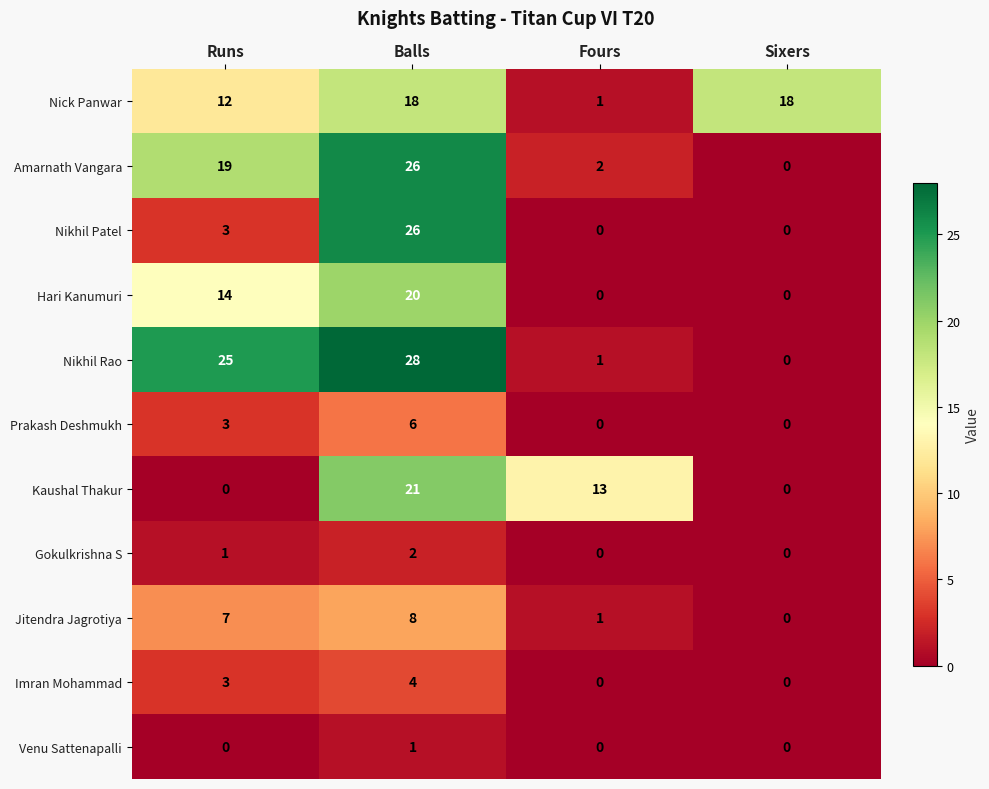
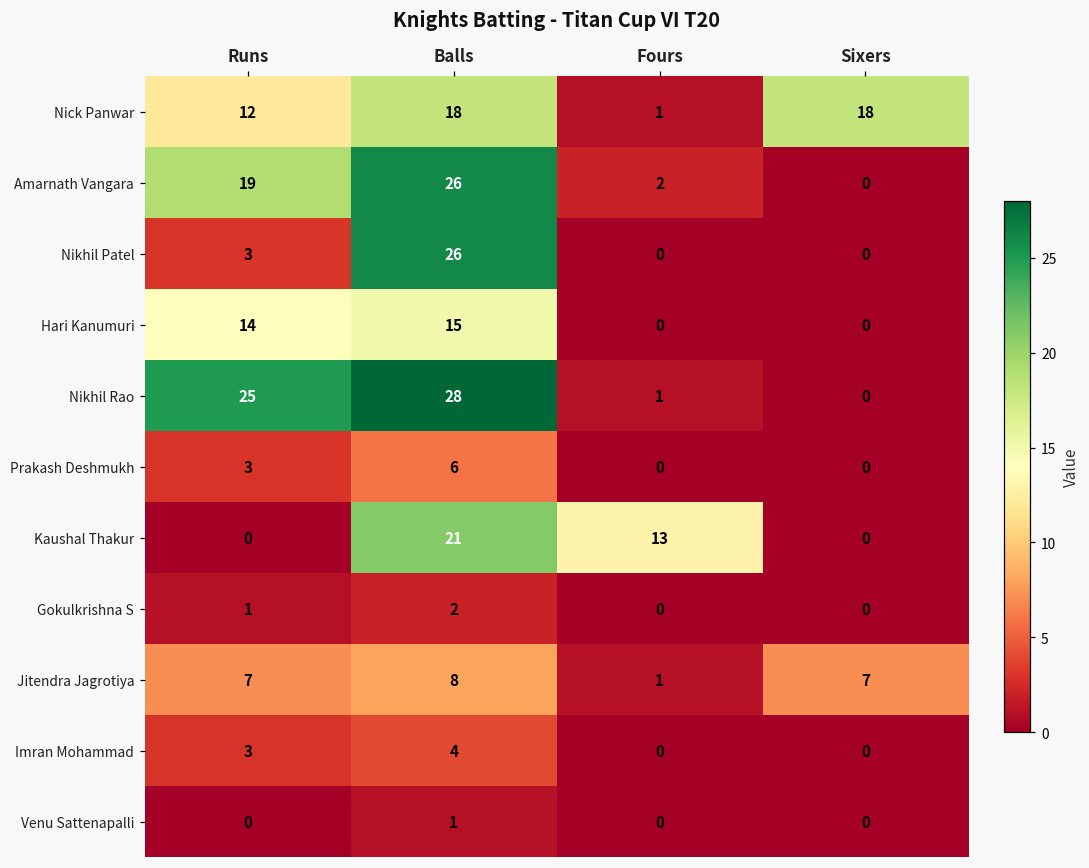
  {
    "Nick Panwar": {
      "Runs": 12,
      "Balls": 18,
      "Fours": 1,
      "Sixers": 18
    },
    "Amarnath Vangara": {
      "Runs": 19,
      "Balls": 26,
      "Fours": 2,
      "Sixers": 0
    },
    "Nikhil Patel": {
      "Runs": 3,
      "Balls": 26,
      "Fours": 0,
      "Sixers": 0
    },
    "Hari Kanumuri": {
      "Runs": 14,
-     "Balls": 20,
+     "Balls": 15,
      "Fours": 0,
      "Sixers": 0
    },
    "Nikhil Rao": {
      "Runs": 25,
      "Balls": 28,
      "Fours": 1,
      "Sixers": 0
    },
    "Prakash Deshmukh": {
      "Runs": 3,
      "Balls": 6,
      "Fours": 0,
      "Sixers": 0
    },
    "Kaushal Thakur": {
      "Runs": 0,
      "Balls": 21,
      "Fours": 13,
      "Sixers": 0
    },
    "Gokulkrishna S": {
      "Runs": 1,
      "Balls": 2,
      "Fours": 0,
      "Sixers": 0
    },
    "Jitendra Jagrotiya": {
      "Runs": 7,
      "Balls": 8,
      "Fours": 1,
-     "Sixers": 0
+     "Sixers": 7
    },
    "Imran Mohammad": {
      "Runs": 3,
      "Balls": 4,
      "Fours": 0,
      "Sixers": 0
    },
    "Venu Sattenapalli": {
      "Runs": 0,
      "Balls": 1,
      "Fours": 0,
      "Sixers": 0
    }
  }
